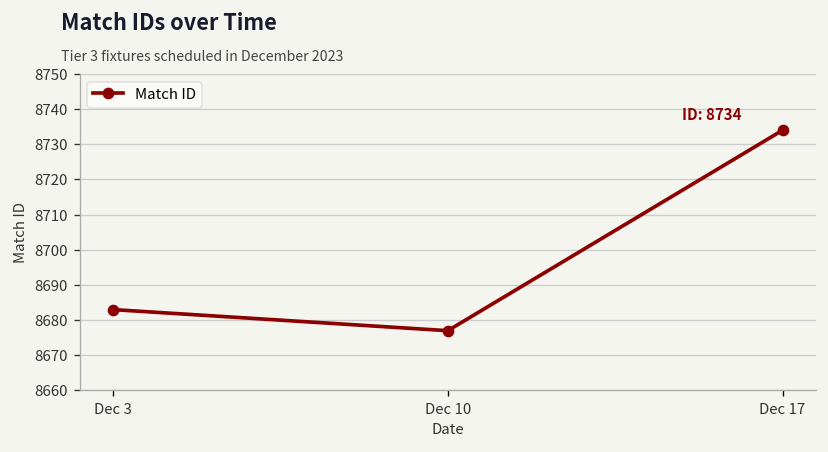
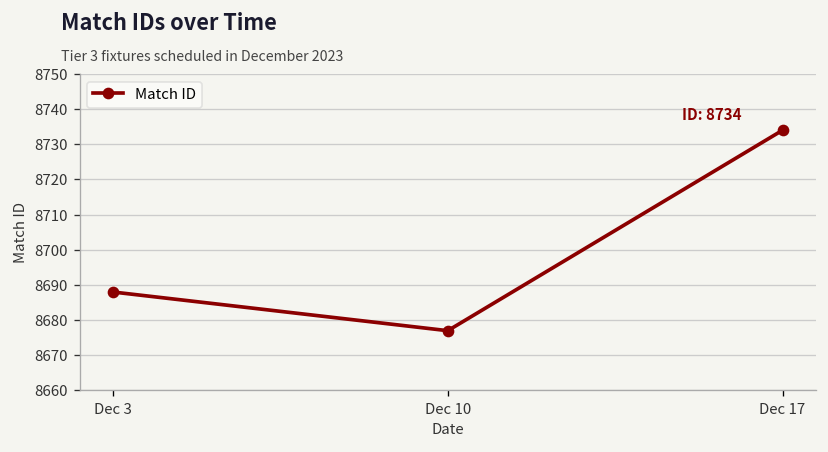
  {
-   "Dec 3": 8683,
+   "Dec 3": 8688,
    "Dec 10": 8677,
    "Dec 17": 8734
  }
